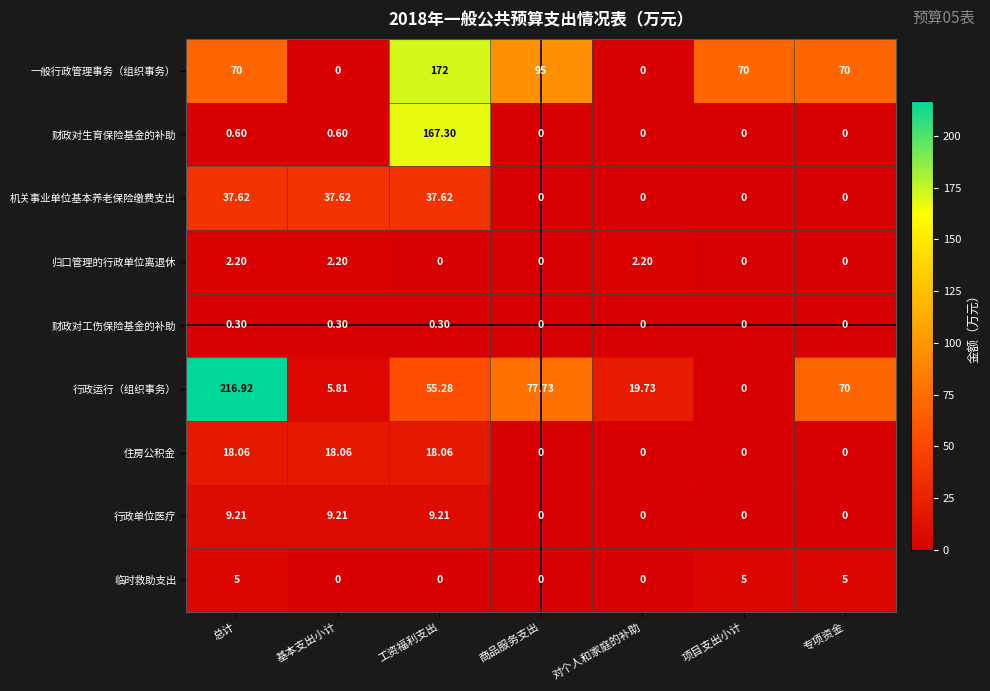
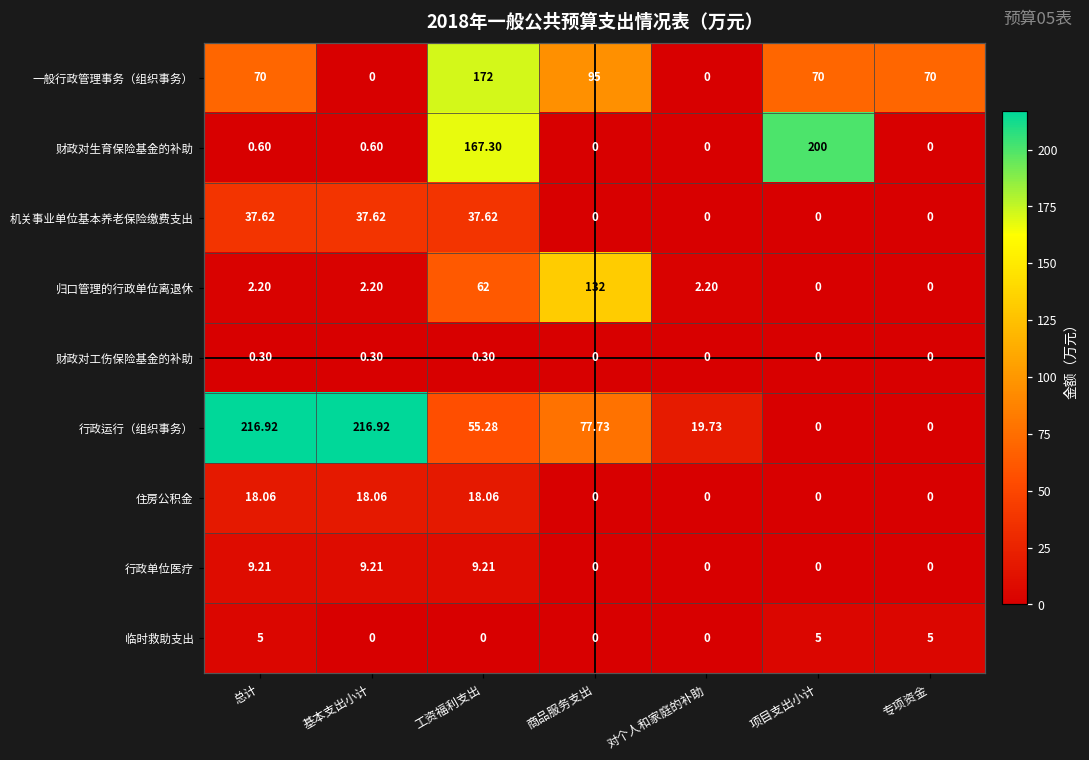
  {
    "一般行政管理事务（组织事务）": {
      "总计": 70,
      "基本支出小计": 0,
      "工资福利支出": 172,
      "商品服务支出": 95,
      "对个人和家庭的补助": 0,
      "项目支出小计": 70,
      "专项资金": 70
    },
    "财政对生育保险基金的补助": {
      "总计": 0.60,
      "基本支出小计": 0.60,
      "工资福利支出": 167.30,
      "商品服务支出": 0,
      "对个人和家庭的补助": 0,
-     "项目支出小计": 0,
+     "项目支出小计": 200,
      "专项资金": 0
    },
    "机关事业单位基本养老保险缴费支出": {
      "总计": 37.62,
      "基本支出小计": 37.62,
      "工资福利支出": 37.62,
      "商品服务支出": 0,
      "对个人和家庭的补助": 0,
      "项目支出小计": 0,
      "专项资金": 0
    },
    "归口管理的行政单位离退休": {
      "总计": 2.20,
      "基本支出小计": 2.20,
-     "工资福利支出": 0,
-     "商品服务支出": 0,
+     "工资福利支出": 62,
+     "商品服务支出": 132,
      "对个人和家庭的补助": 2.20,
      "项目支出小计": 0,
      "专项资金": 0
    },
    "财政对工伤保险基金的补助": {
      "总计": 0.30,
      "基本支出小计": 0.30,
      "工资福利支出": 0.30,
      "商品服务支出": 0,
      "对个人和家庭的补助": 0,
      "项目支出小计": 0,
      "专项资金": 0
    },
    "行政运行（组织事务）": {
      "总计": 216.92,
-     "基本支出小计": 5.81,
+     "基本支出小计": 216.92,
      "工资福利支出": 55.28,
      "商品服务支出": 77.73,
      "对个人和家庭的补助": 19.73,
      "项目支出小计": 0,
-     "专项资金": 70
+     "专项资金": 0
    },
    "住房公积金": {
      "总计": 18.06,
      "基本支出小计": 18.06,
      "工资福利支出": 18.06,
      "商品服务支出": 0,
      "对个人和家庭的补助": 0,
      "项目支出小计": 0,
      "专项资金": 0
    },
    "行政单位医疗": {
      "总计": 9.21,
      "基本支出小计": 9.21,
      "工资福利支出": 9.21,
      "商品服务支出": 0,
      "对个人和家庭的补助": 0,
      "项目支出小计": 0,
      "专项资金": 0
    },
    "临时救助支出": {
      "总计": 5,
      "基本支出小计": 0,
      "工资福利支出": 0,
      "商品服务支出": 0,
      "对个人和家庭的补助": 0,
      "项目支出小计": 5,
      "专项资金": 5
    }
  }
